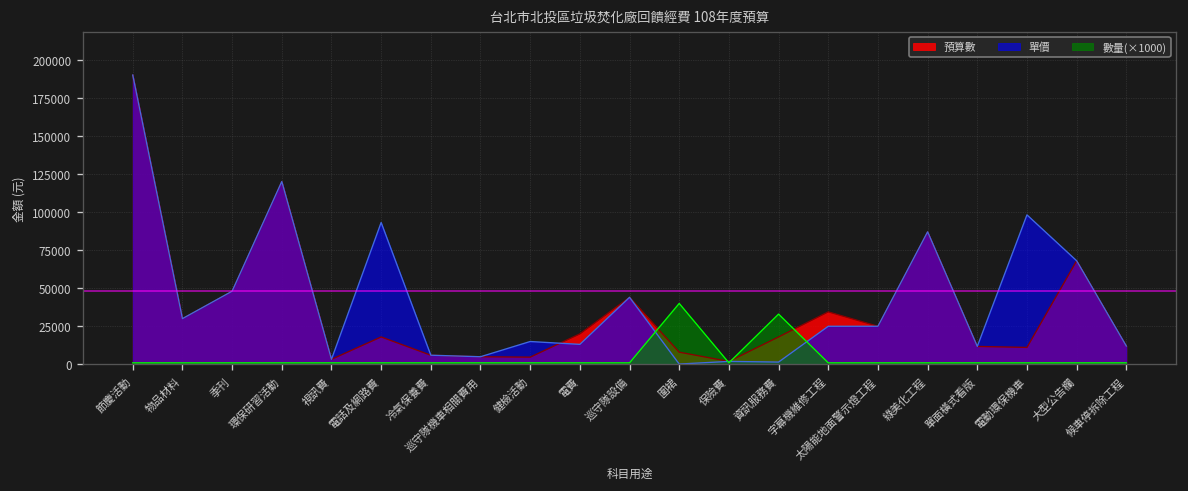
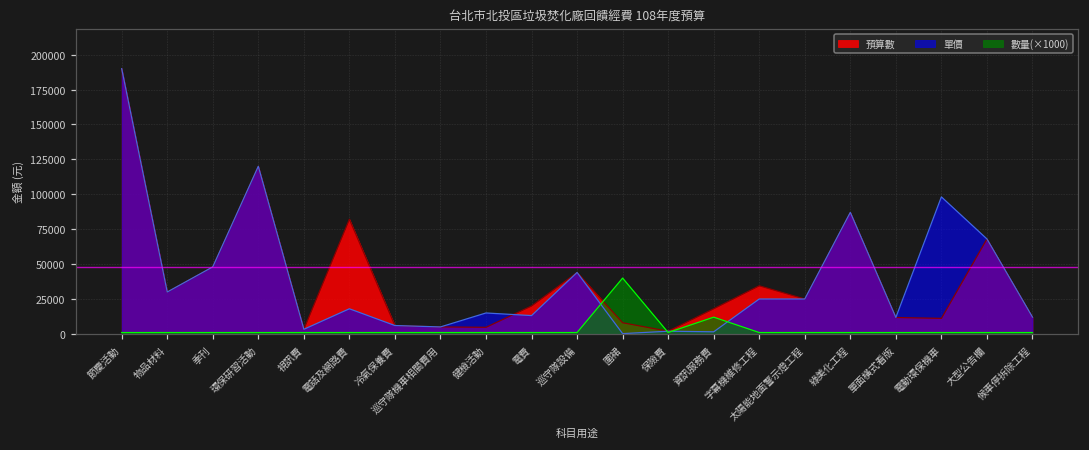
  {
    "預算數": {
-     "電話及網路費": 18000,
+     "電話及網路費": 82000,
      "健檢活動": 5000,
      "電費": 20000,
      "圍裙": 8000,
      "資訊服務費": 18000,
      "字幕機維修工程": 34000,
      "電動環保機車": 11000
    },
    "單價": {
-     "電話及網路費": 93000,
+     "電話及網路費": 18000,
      "健檢活動": 15000,
      "電費": 13000,
      "圍裙": 0,
      "資訊服務費": 2000,
      "字幕機維修工程": 25000,
      "電動環保機車": 98000
    },
    "數量(×1000)": {
      "節慶活動": 1000,
      "物品材料": 1000,
      "季刊": 1000,
      "環保研習活動": 1000,
      "視訊費": 1000,
      "電話及網路費": 1000,
      "冷氣保養費": 1000,
      "巡守隊機車相關費用": 1000,
      "健檢活動": 1000,
      "電費": 1000,
      "巡守隊設備": 1000,
      "圍裙": 40000,
-     "資訊服務費": 33000,
+     "資訊服務費": 12000,
      "字幕機維修工程": 1000,
      "太陽能地面警示燈工程": 1000,
      "綠美化工程": 1000,
      "單面橫式看版": 1000,
      "電動環保機車": 1000,
      "大型公告欄": 1000,
      "候車停拆除工程": 1000
    }
  }
